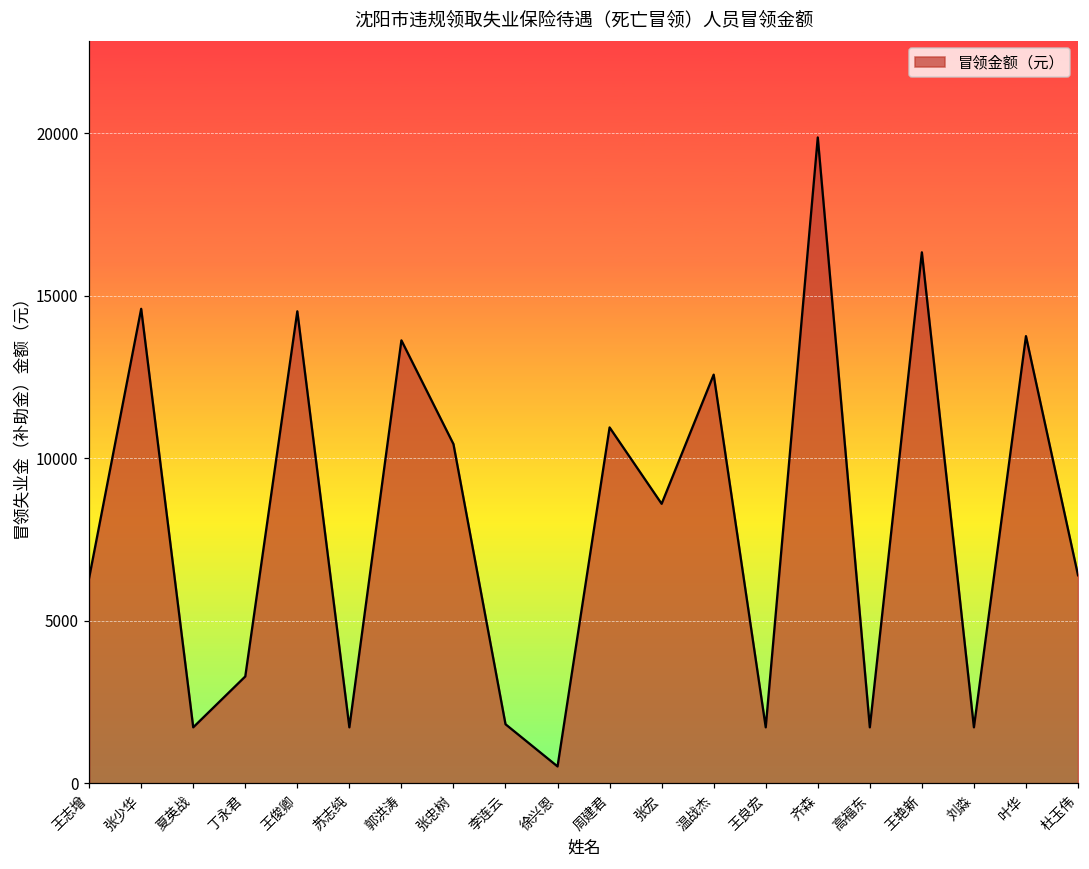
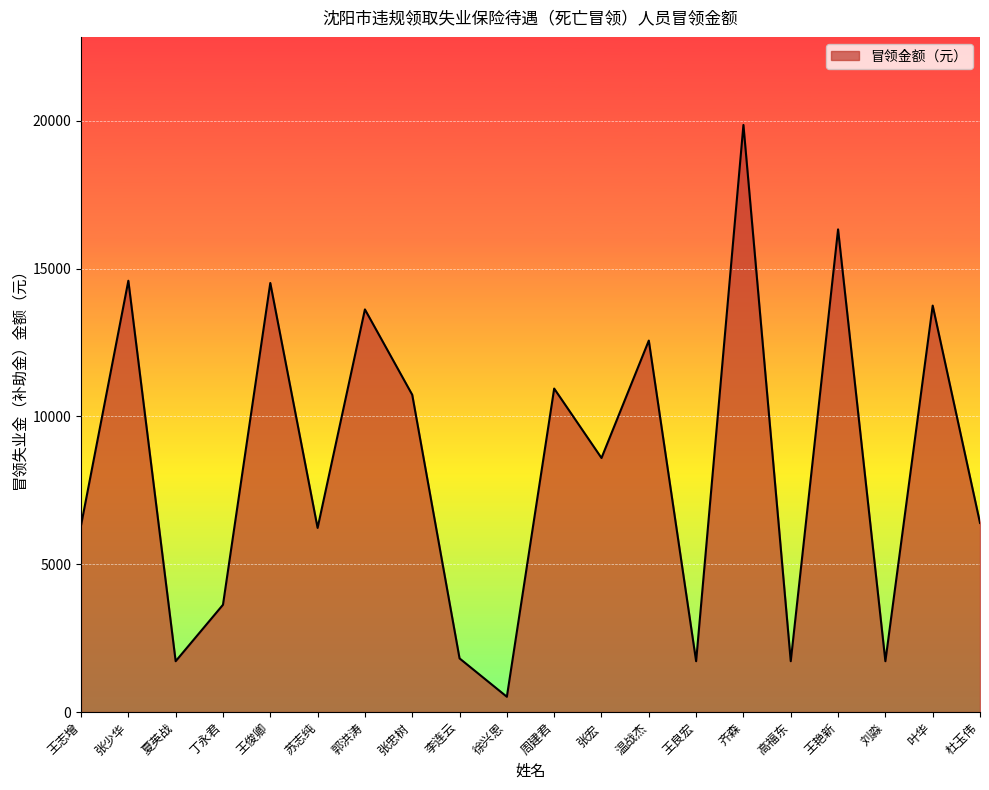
  {
    "王志增": 6300,
    "张少华": 14600,
    "夏英战": 1700,
-   "丁永君": 3300,
+   "丁永君": 3600,
    "王俊卿": 14500,
-   "苏志纯": 1700,
+   "苏志纯": 6200,
    "郭洪涛": 13600,
-   "张忠树": 10400,
+   "张忠树": 10700,
    "李连云": 1800,
    "徐兴恩": 500,
    "周建君": 10900,
    "张宏": 8600,
    "温战杰": 12600,
    "王良宏": 1700,
    "齐森": 19900,
    "高福东": 1700,
    "王艳新": 16300,
    "刘淼": 1700,
    "叶华": 13800,
    "杜玉伟": 6400
  }
